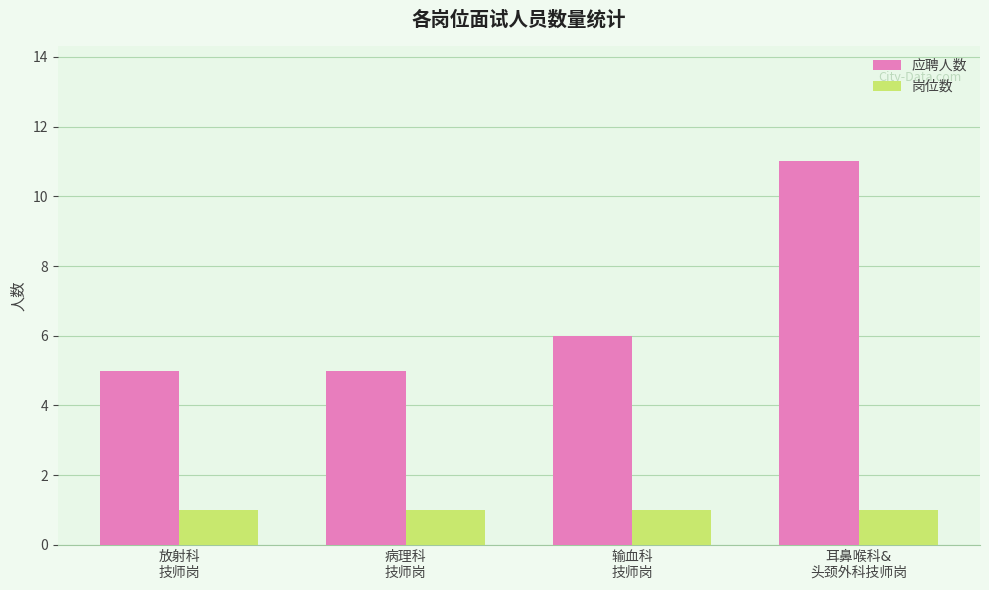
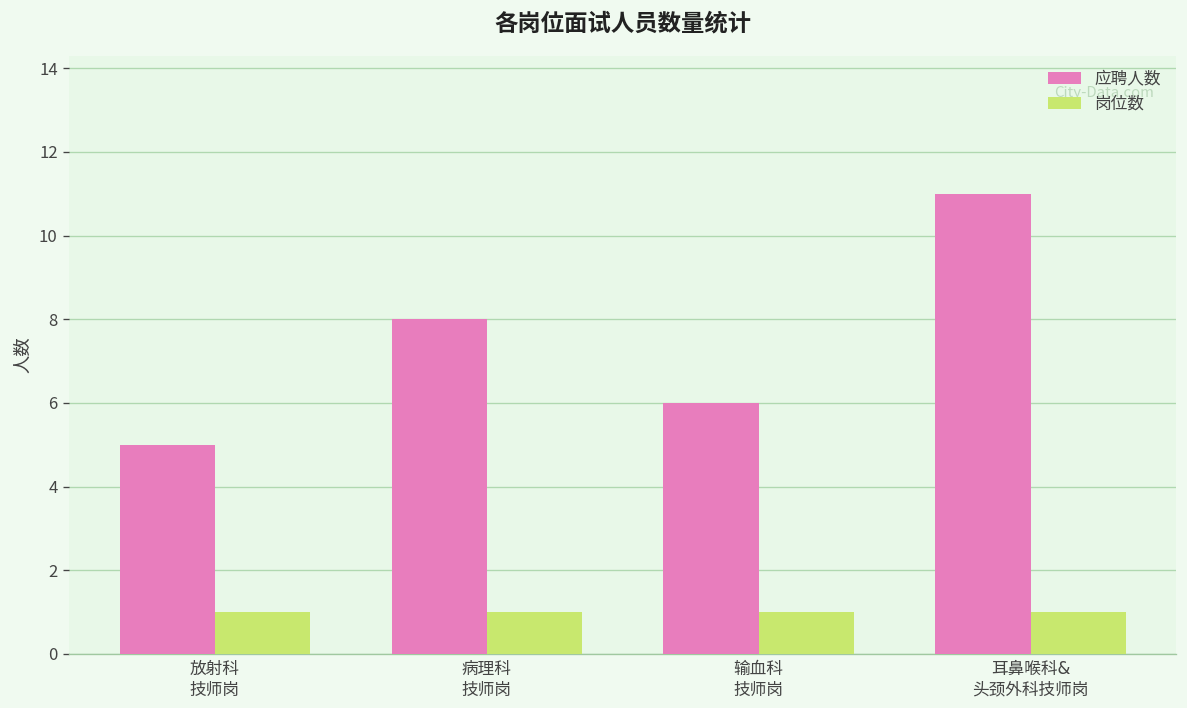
  {
    "应聘人数": {
      "放射科 技师岗": 5,
-     "病理科 技师岗": 5,
+     "病理科 技师岗": 8,
      "输血科 技师岗": 6,
      "耳鼻喉科& 头颈外科技师岗": 11
    },
    "岗位数": {
      "放射科 技师岗": 1,
      "病理科 技师岗": 1,
      "输血科 技师岗": 1,
      "耳鼻喉科& 头颈外科技师岗": 1
    }
  }
